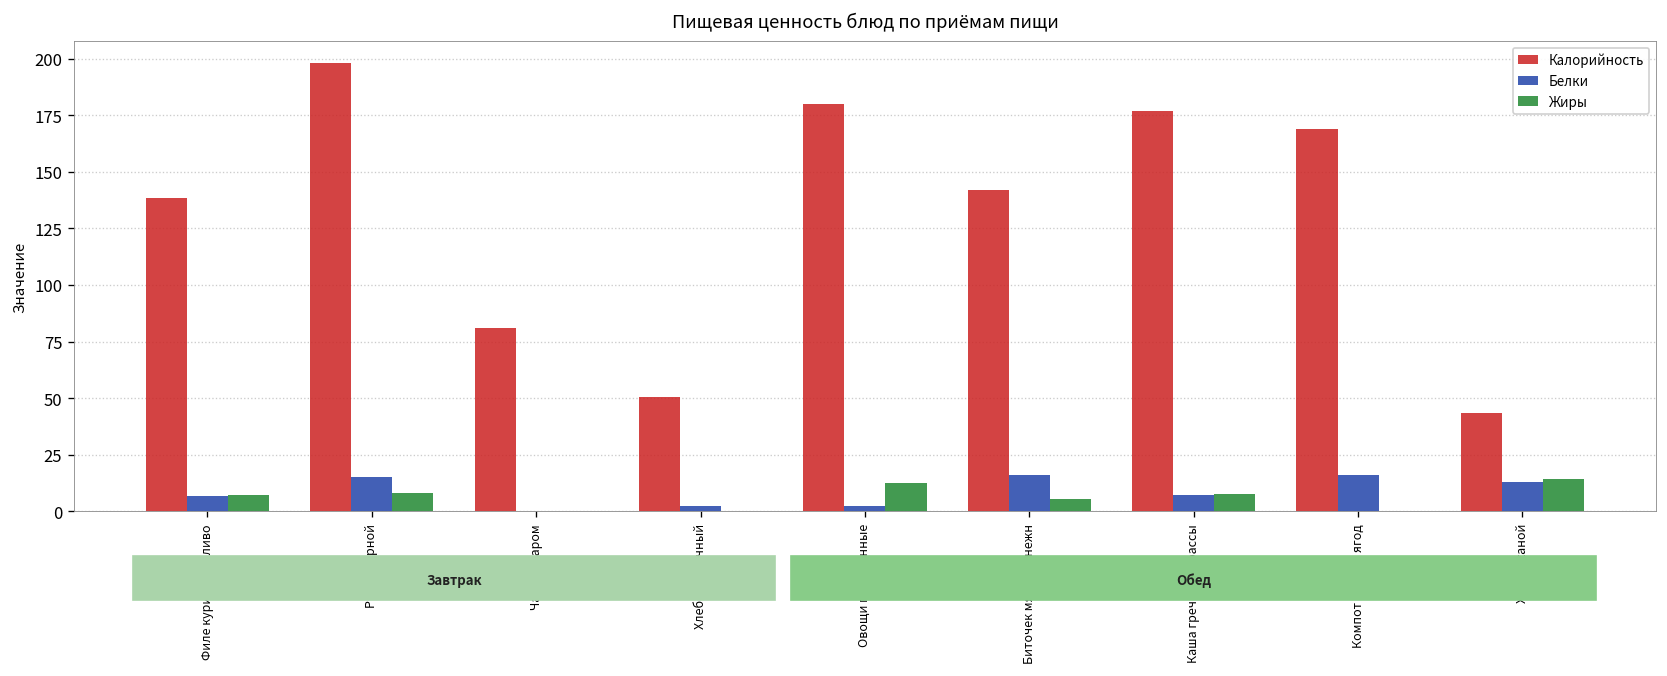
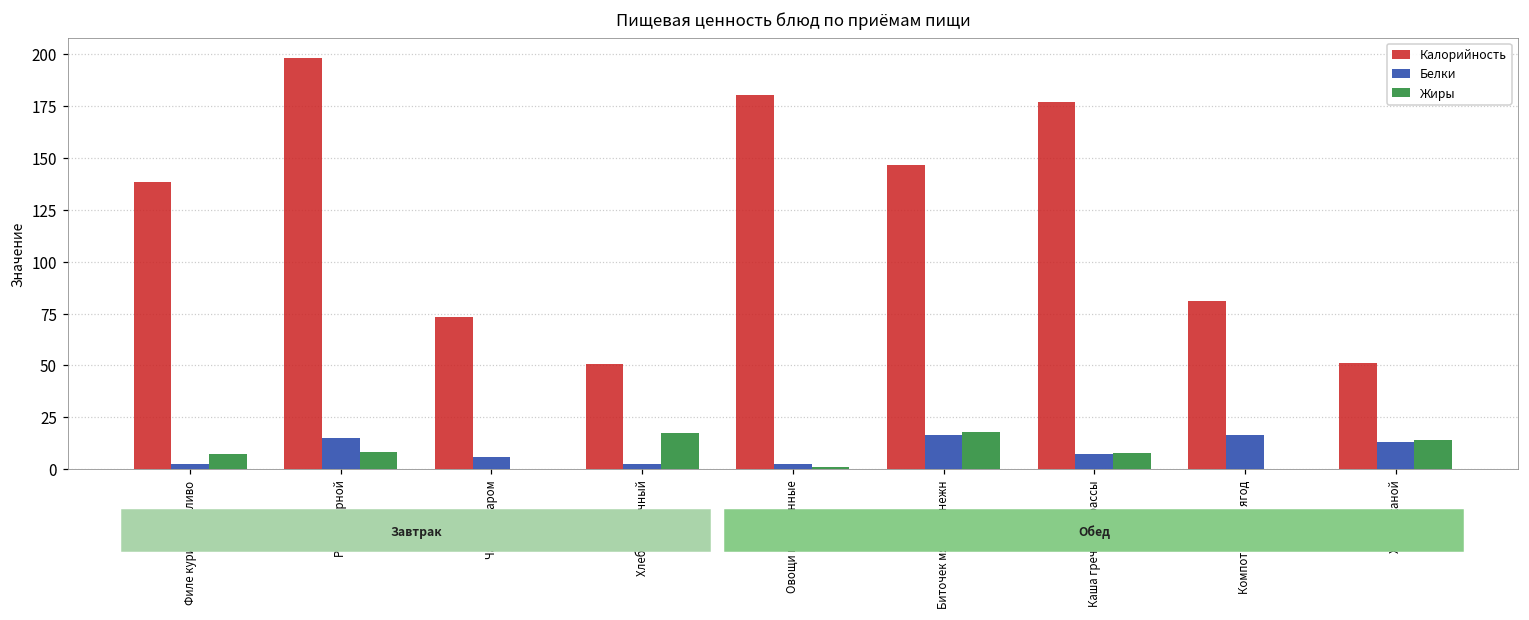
  {
    "Калорийность": {
      "Филе куриное в сливо": 138,
      "Рис отварной": 198,
-     "Чай с сахаром": 81,
+     "Чай с сахаром": 74,
      "Хлеб пшеничный": 50,
      "Овощи порционные": 180,
-     "Биточек мясной \"нежн": 142,
+     "Биточек мясной \"нежн": 147,
      "Каша гречневая рассы": 177,
-     "Компот из св/м ягод": 169,
-     "Хлеб ржаной": 43
+     "Компот из св/м ягод": 81,
+     "Хлеб ржаной": 51
    },
    "Белки": {
-     "Филе куриное в сливо": 7,
+     "Филе куриное в сливо": 3,
      "Рис отварной": 15,
-     "Чай с сахаром": 0,
+     "Чай с сахаром": 6,
      "Хлеб пшеничный": 2,
      "Овощи порционные": 2,
      "Биточек мясной \"нежн": 16,
      "Каша гречневая рассы": 7,
      "Компот из св/м ягод": 16,
      "Хлеб ржаной": 13
    },
    "Жиры": {
      "Филе куриное в сливо": 7,
      "Рис отварной": 8,
      "Чай с сахаром": 0,
-     "Хлеб пшеничный": 0,
-     "Овощи порционные": 12,
-     "Биточек мясной \"нежн": 5,
+     "Хлеб пшеничный": 17,
+     "Овощи порционные": 1,
+     "Биточек мясной \"нежн": 18,
      "Каша гречневая рассы": 8,
      "Компот из св/м ягод": 0,
      "Хлеб ржаной": 14
    }
  }
